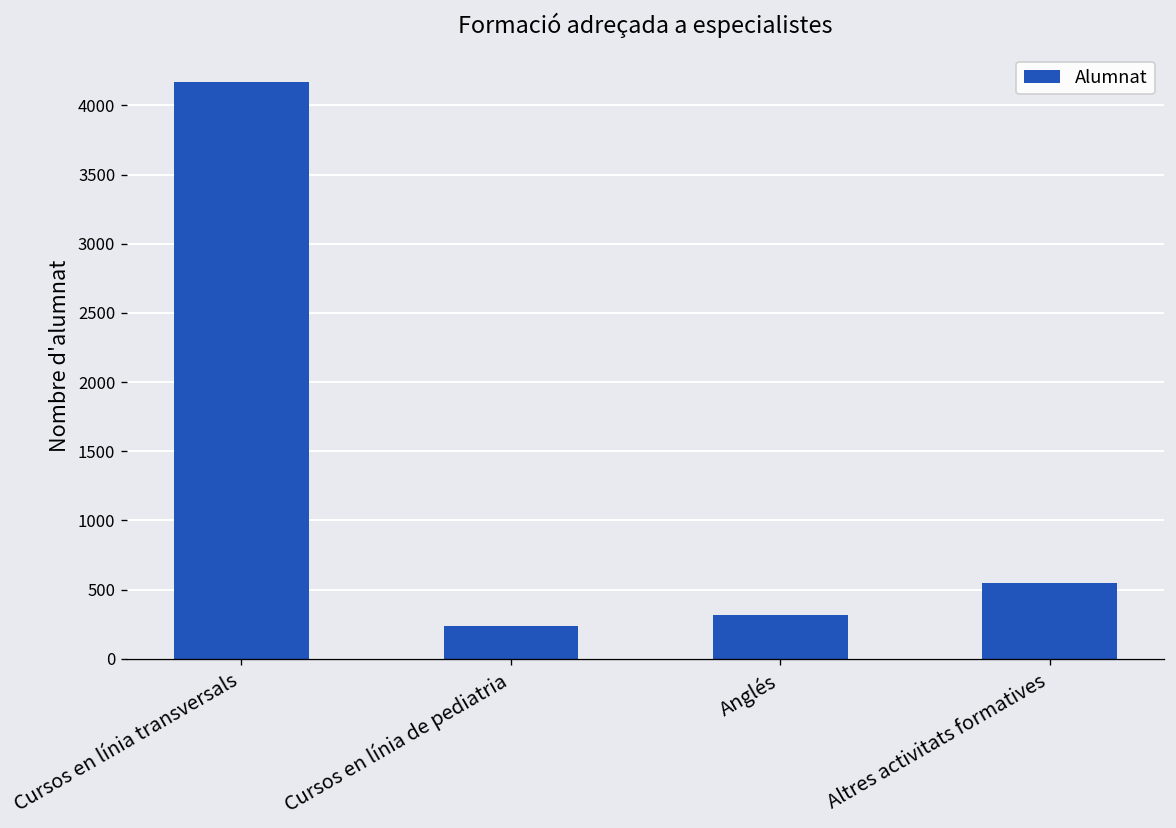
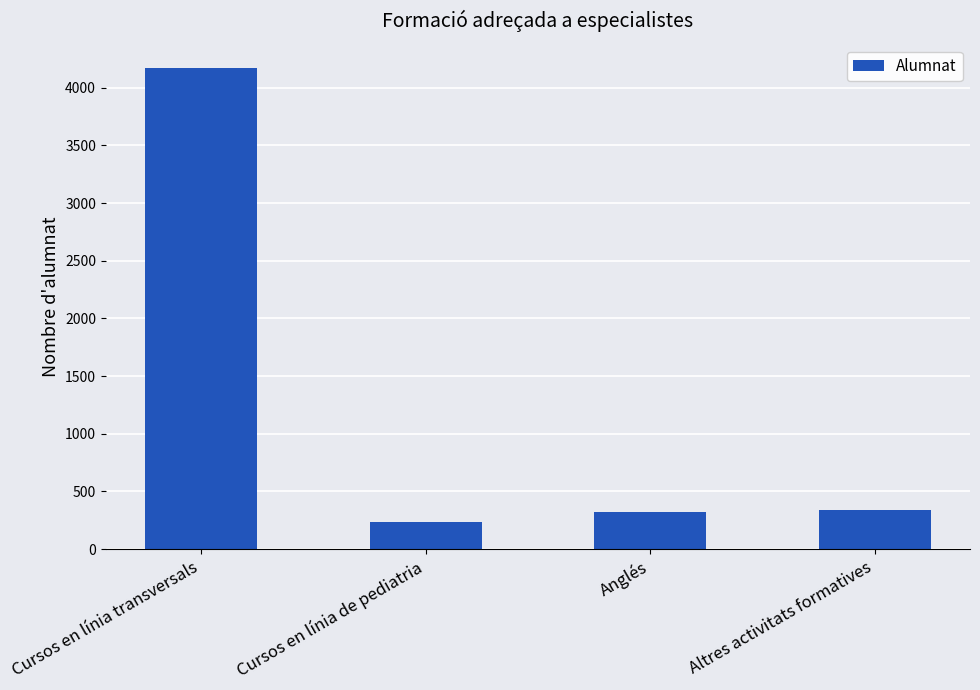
  {
    "Cursos en línia transversals": 4170,
    "Cursos en línia de pediatria": 240,
    "Anglés": 320,
-   "Altres activitats formatives": 550
+   "Altres activitats formatives": 340
  }
